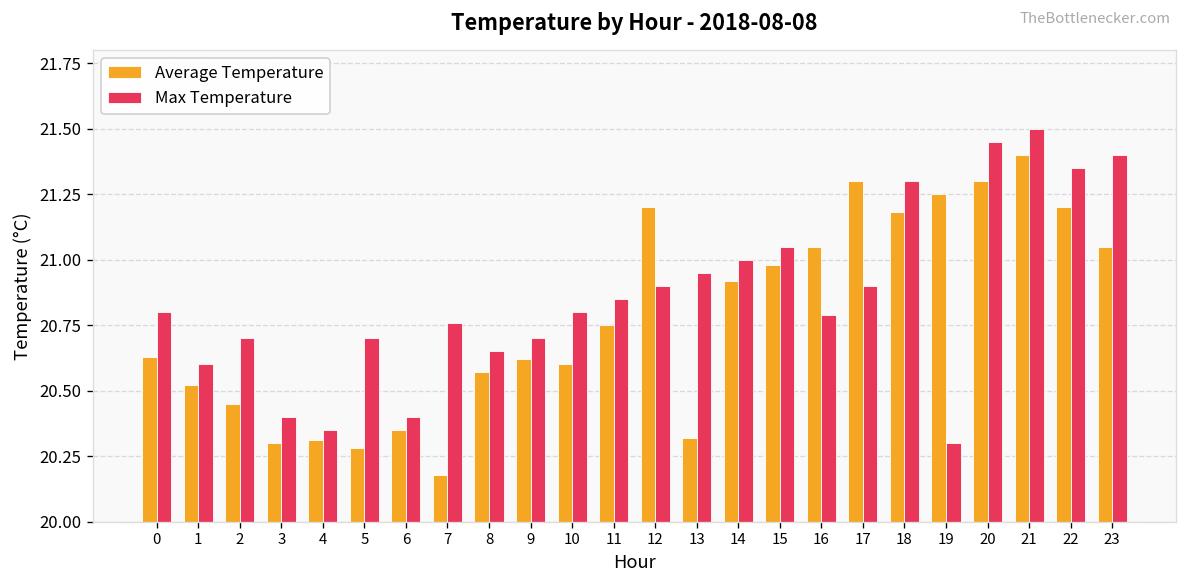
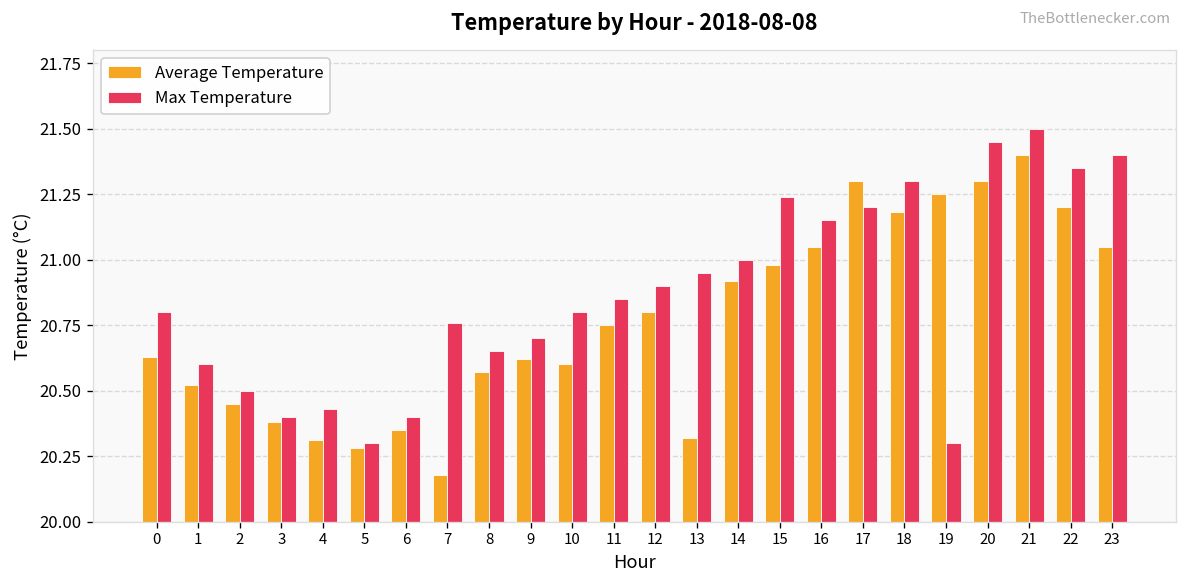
  {
    "Average Temperature": {
      "0": 20.63,
      "1": 20.52,
      "2": 20.45,
-     "3": 20.30,
+     "3": 20.38,
      "4": 20.31,
      "5": 20.28,
      "6": 20.35,
      "7": 20.18,
      "8": 20.57,
      "9": 20.62,
      "10": 20.60,
      "11": 20.75,
-     "12": 21.2,
+     "12": 20.8,
      "13": 20.32,
      "14": 20.92,
      "15": 20.98,
      "16": 21.05,
      "17": 21.30,
      "18": 21.18,
      "19": 21.25,
      "20": 21.30,
      "21": 21.40,
      "22": 21.20,
      "23": 21.05
    },
    "Max Temperature": {
      "0": 20.80,
      "1": 20.60,
-     "2": 20.7,
+     "2": 20.5,
      "3": 20.40,
-     "4": 20.35,
-     "5": 20.7,
+     "4": 20.43,
+     "5": 20.3,
      "6": 20.40,
      "7": 20.76,
      "8": 20.65,
      "9": 20.70,
      "10": 20.80,
      "11": 20.85,
      "12": 20.90,
      "13": 20.95,
      "14": 21.00,
-     "15": 21.05,
-     "16": 20.79,
-     "17": 20.9,
+     "15": 21.24,
+     "16": 21.15,
+     "17": 21.2,
      "18": 21.30,
      "19": 20.30,
      "20": 21.45,
      "21": 21.50,
      "22": 21.35,
      "23": 21.40
    }
  }
